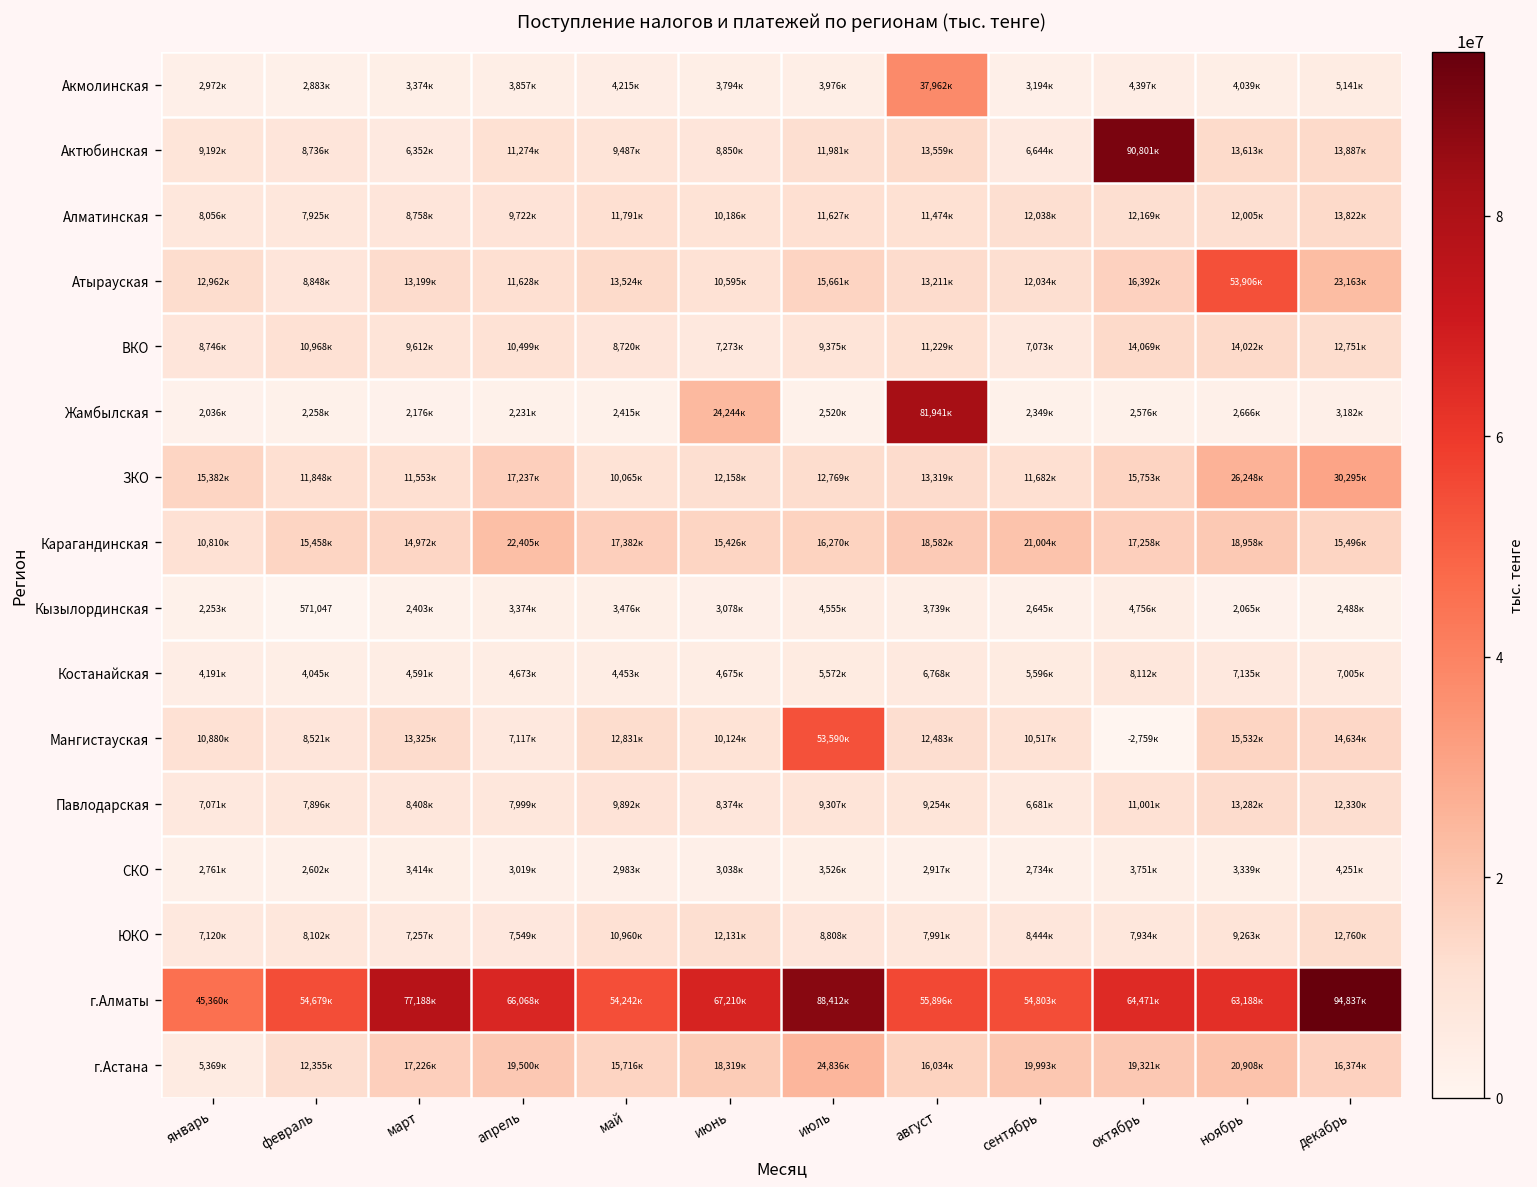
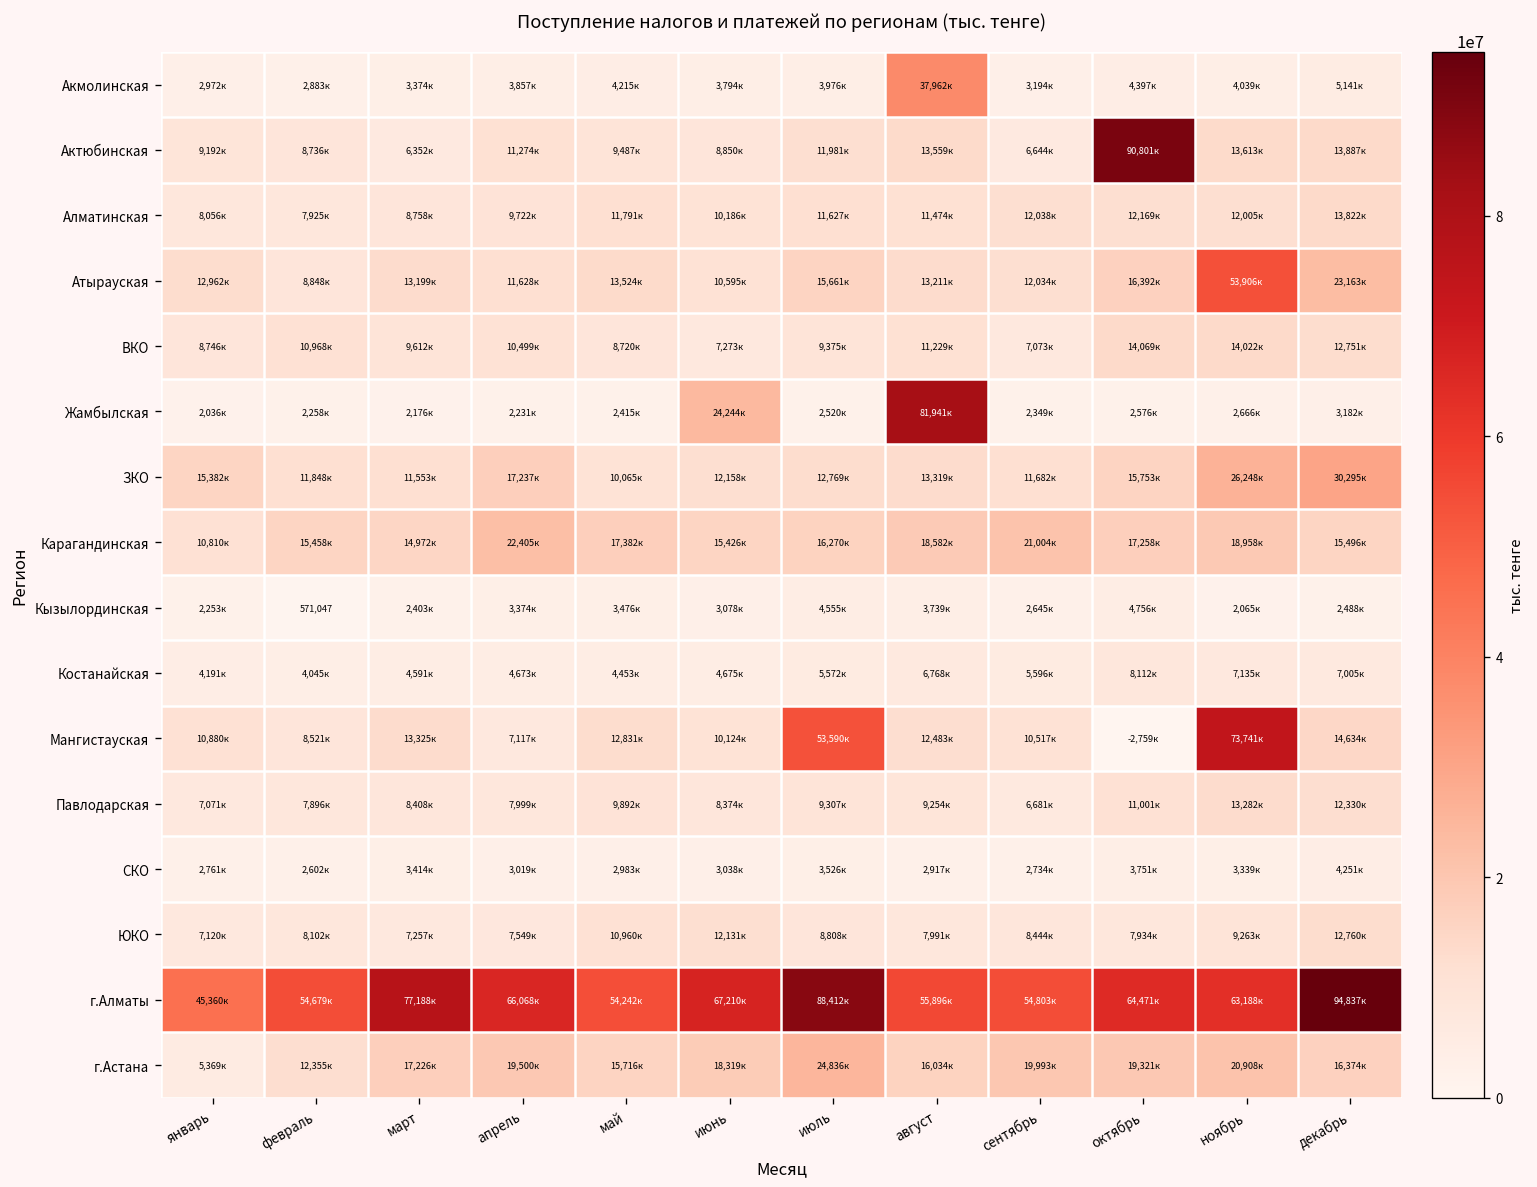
  {
    "Акмолинская": {
      "январь": "2,972к",
      "февраль": "2,883к",
      "март": "3,374к",
      "апрель": "3,857к",
      "май": "4,215к",
      "июнь": "3,794к",
      "июль": "3,976к",
      "август": "37,962к",
      "сентябрь": "3,194к",
      "октябрь": "4,397к",
      "ноябрь": "4,039к",
      "декабрь": "5,141к"
    },
    "Актюбинская": {
      "январь": "9,192к",
      "февраль": "8,736к",
      "март": "6,352к",
      "апрель": "11,274к",
      "май": "9,487к",
      "июнь": "8,850к",
      "июль": "11,981к",
      "август": "13,559к",
      "сентябрь": "6,644к",
      "октябрь": "90,801к",
      "ноябрь": "13,613к",
      "декабрь": "13,887к"
    },
    "Алматинская": {
      "январь": "8,056к",
      "февраль": "7,925к",
      "март": "8,758к",
      "апрель": "9,722к",
      "май": "11,791к",
      "июнь": "10,186к",
      "июль": "11,627к",
      "август": "11,474к",
      "сентябрь": "12,038к",
      "октябрь": "12,169к",
      "ноябрь": "12,005к",
      "декабрь": "13,822к"
    },
    "Атырауская": {
      "январь": "12,962к",
      "февраль": "8,848к",
      "март": "13,199к",
      "апрель": "11,628к",
      "май": "13,524к",
      "июнь": "10,595к",
      "июль": "15,661к",
      "август": "13,211к",
      "сентябрь": "12,034к",
      "октябрь": "16,392к",
      "ноябрь": "53,906к",
      "декабрь": "23,163к"
    },
    "ВКО": {
      "январь": "8,746к",
      "февраль": "10,968к",
      "март": "9,612к",
      "апрель": "10,499к",
      "май": "8,720к",
      "июнь": "7,273к",
      "июль": "9,375к",
      "август": "11,229к",
      "сентябрь": "7,073к",
      "октябрь": "14,069к",
      "ноябрь": "14,022к",
      "декабрь": "12,751к"
    },
    "Жамбылская": {
      "январь": "2,036к",
      "февраль": "2,258к",
      "март": "2,176к",
      "апрель": "2,231к",
      "май": "2,415к",
      "июнь": "24,244к",
      "июль": "2,520к",
      "август": "81,941к",
      "сентябрь": "2,349к",
      "октябрь": "2,576к",
      "ноябрь": "2,666к",
      "декабрь": "3,182к"
    },
    "ЗКО": {
      "январь": "15,382к",
      "февраль": "11,848к",
      "март": "11,553к",
      "апрель": "17,237к",
      "май": "10,065к",
      "июнь": "12,158к",
      "июль": "12,769к",
      "август": "13,319к",
      "сентябрь": "11,682к",
      "октябрь": "15,753к",
      "ноябрь": "26,248к",
      "декабрь": "30,295к"
    },
    "Карагандинская": {
      "январь": "10,810к",
      "февраль": "15,458к",
      "март": "14,972к",
      "апрель": "22,405к",
      "май": "17,382к",
      "июнь": "15,426к",
      "июль": "16,270к",
      "август": "18,582к",
      "сентябрь": "21,004к",
      "октябрь": "17,258к",
      "ноябрь": "18,958к",
      "декабрь": "15,496к"
    },
    "Кызылординская": {
      "январь": "2,253к",
      "февраль": "571,047",
      "март": "2,403к",
      "апрель": "3,374к",
      "май": "3,476к",
      "июнь": "3,078к",
      "июль": "4,555к",
      "август": "3,739к",
      "сентябрь": "2,645к",
      "октябрь": "4,756к",
      "ноябрь": "2,065к",
      "декабрь": "2,488к"
    },
    "Костанайская": {
      "январь": "4,191к",
      "февраль": "4,045к",
      "март": "4,591к",
      "апрель": "4,673к",
      "май": "4,453к",
      "июнь": "4,675к",
      "июль": "5,572к",
      "август": "6,768к",
      "сентябрь": "5,596к",
      "октябрь": "8,112к",
      "ноябрь": "7,135к",
      "декабрь": "7,005к"
    },
    "Мангистауская": {
      "январь": "10,880к",
      "февраль": "8,521к",
      "март": "13,325к",
      "апрель": "7,117к",
      "май": "12,831к",
      "июнь": "10,124к",
      "июль": "53,590к",
      "август": "12,483к",
      "сентябрь": "10,517к",
      "октябрь": "-2,759к",
-     "ноябрь": "15,532к",
+     "ноябрь": "73,741к",
      "декабрь": "14,634к"
    },
    "Павлодарская": {
      "январь": "7,071к",
      "февраль": "7,896к",
      "март": "8,408к",
      "апрель": "7,999к",
      "май": "9,892к",
      "июнь": "8,374к",
      "июль": "9,307к",
      "август": "9,254к",
      "сентябрь": "6,681к",
      "октябрь": "11,001к",
      "ноябрь": "13,282к",
      "декабрь": "12,330к"
    },
    "СКО": {
      "январь": "2,761к",
      "февраль": "2,602к",
      "март": "3,414к",
      "апрель": "3,019к",
      "май": "2,983к",
      "июнь": "3,038к",
      "июль": "3,526к",
      "август": "2,917к",
      "сентябрь": "2,734к",
      "октябрь": "3,751к",
      "ноябрь": "3,339к",
      "декабрь": "4,251к"
    },
    "ЮКО": {
      "январь": "7,120к",
      "февраль": "8,102к",
      "март": "7,257к",
      "апрель": "7,549к",
      "май": "10,960к",
      "июнь": "12,131к",
      "июль": "8,808к",
      "август": "7,991к",
      "сентябрь": "8,444к",
      "октябрь": "7,934к",
      "ноябрь": "9,263к",
      "декабрь": "12,760к"
    },
    "г.Алматы": {
      "январь": "45,360к",
      "февраль": "54,679к",
      "март": "77,188к",
      "апрель": "66,068к",
      "май": "54,242к",
      "июнь": "67,210к",
      "июль": "88,412к",
      "август": "55,896к",
      "сентябрь": "54,803к",
      "октябрь": "64,471к",
      "ноябрь": "63,188к",
      "декабрь": "94,837к"
    },
    "г.Астана": {
      "январь": "5,369к",
      "февраль": "12,355к",
      "март": "17,226к",
      "апрель": "19,500к",
      "май": "15,716к",
      "июнь": "18,319к",
      "июль": "24,836к",
      "август": "16,034к",
      "сентябрь": "19,993к",
      "октябрь": "19,321к",
      "ноябрь": "20,908к",
      "декабрь": "16,374к"
    }
  }
